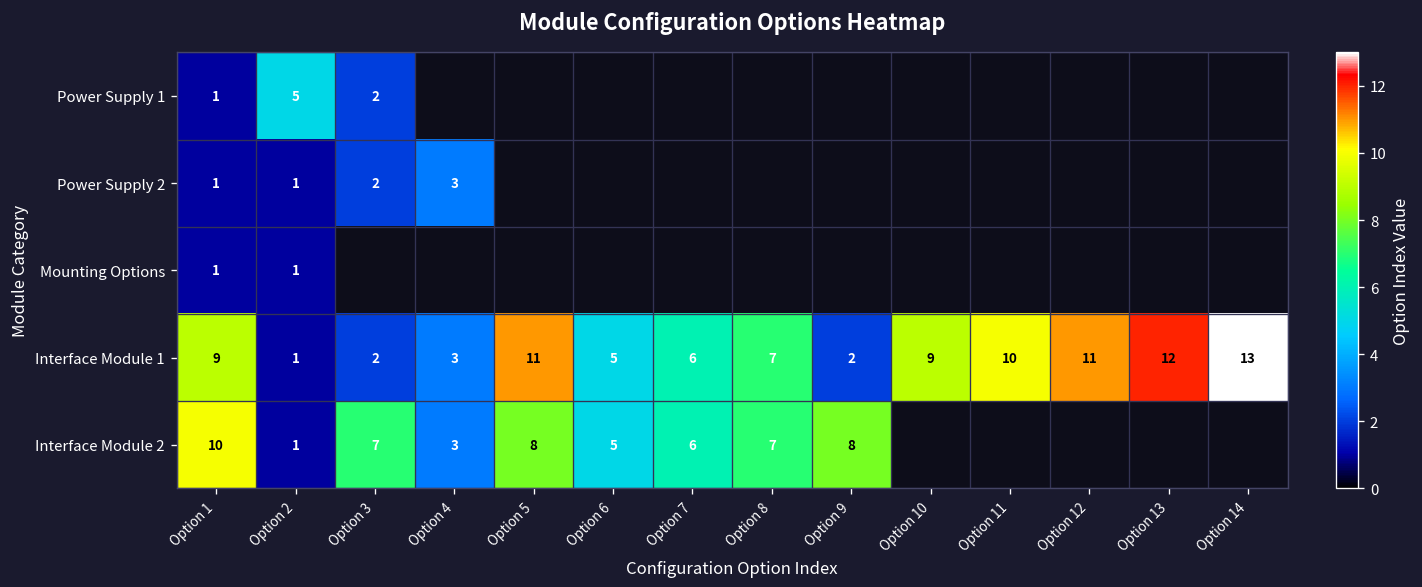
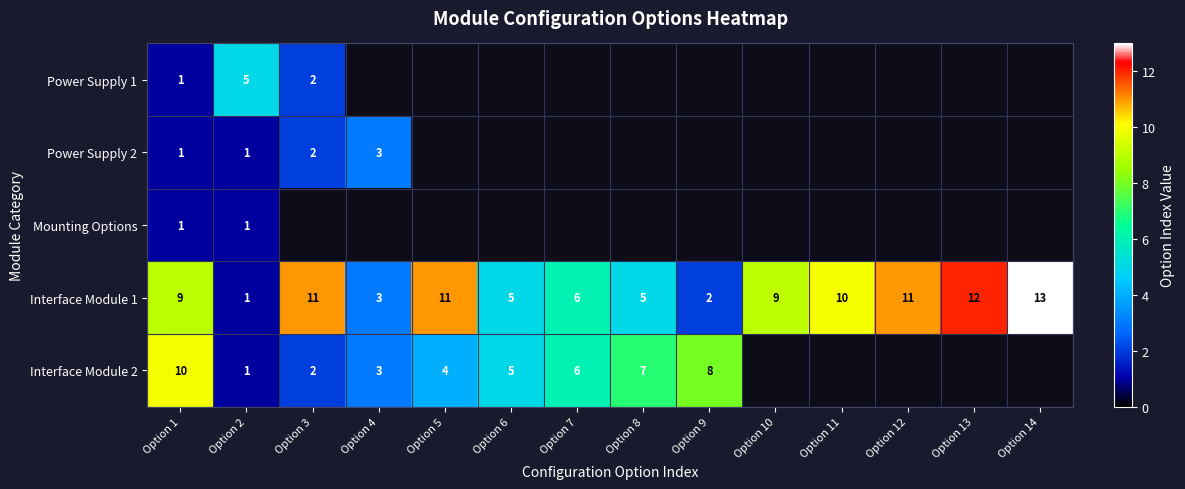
  {
    "Power Supply 1": {
      "Option 1": 1,
      "Option 2": 5,
      "Option 3": 2
    },
    "Power Supply 2": {
      "Option 1": 1,
      "Option 2": 1,
      "Option 3": 2,
      "Option 4": 3
    },
    "Mounting Options": {
      "Option 1": 1,
      "Option 2": 1
    },
    "Interface Module 1": {
      "Option 1": 9,
      "Option 2": 1,
-     "Option 3": 2,
+     "Option 3": 11,
      "Option 4": 3,
      "Option 5": 11,
      "Option 6": 5,
      "Option 7": 6,
-     "Option 8": 7,
+     "Option 8": 5,
      "Option 9": 2,
      "Option 10": 9,
      "Option 11": 10,
      "Option 12": 11,
      "Option 13": 12,
      "Option 14": 13
    },
    "Interface Module 2": {
      "Option 1": 10,
      "Option 2": 1,
-     "Option 3": 7,
+     "Option 3": 2,
      "Option 4": 3,
-     "Option 5": 8,
+     "Option 5": 4,
      "Option 6": 5,
      "Option 7": 6,
      "Option 8": 7,
      "Option 9": 8
    }
  }
